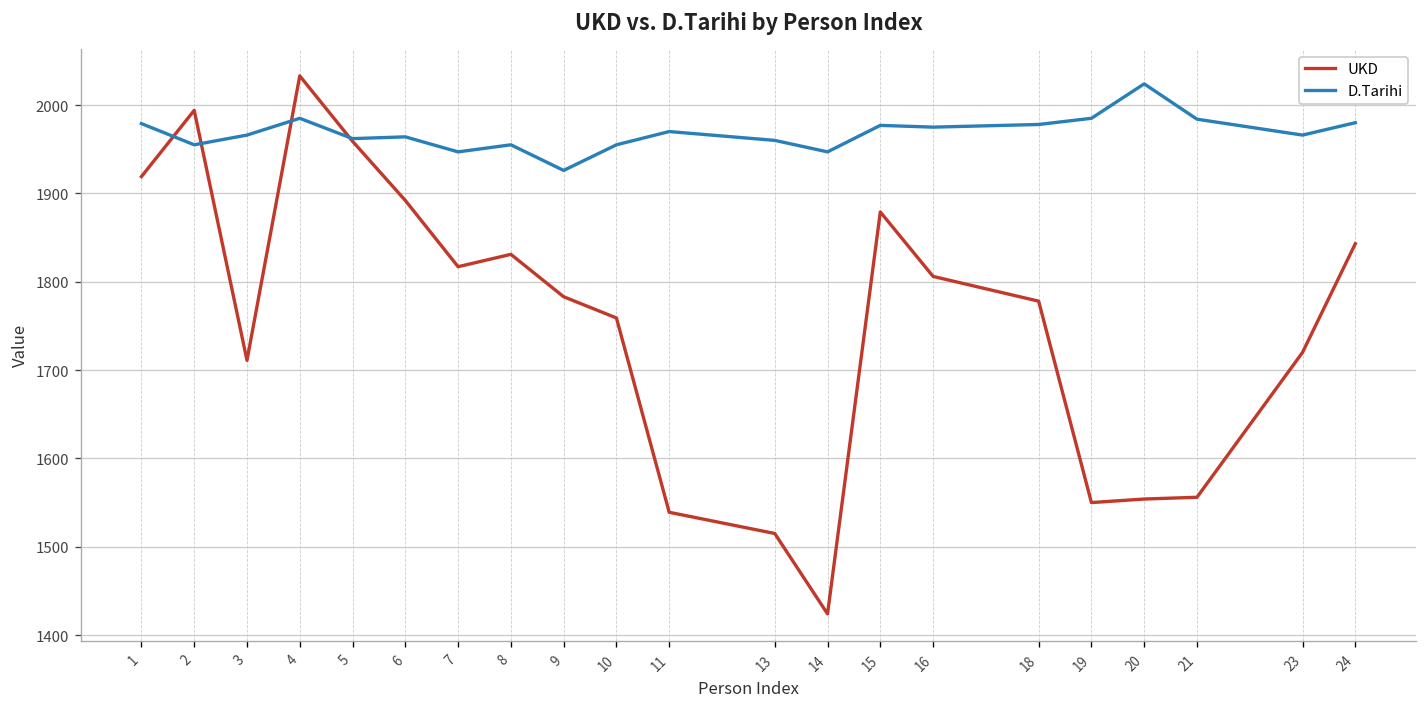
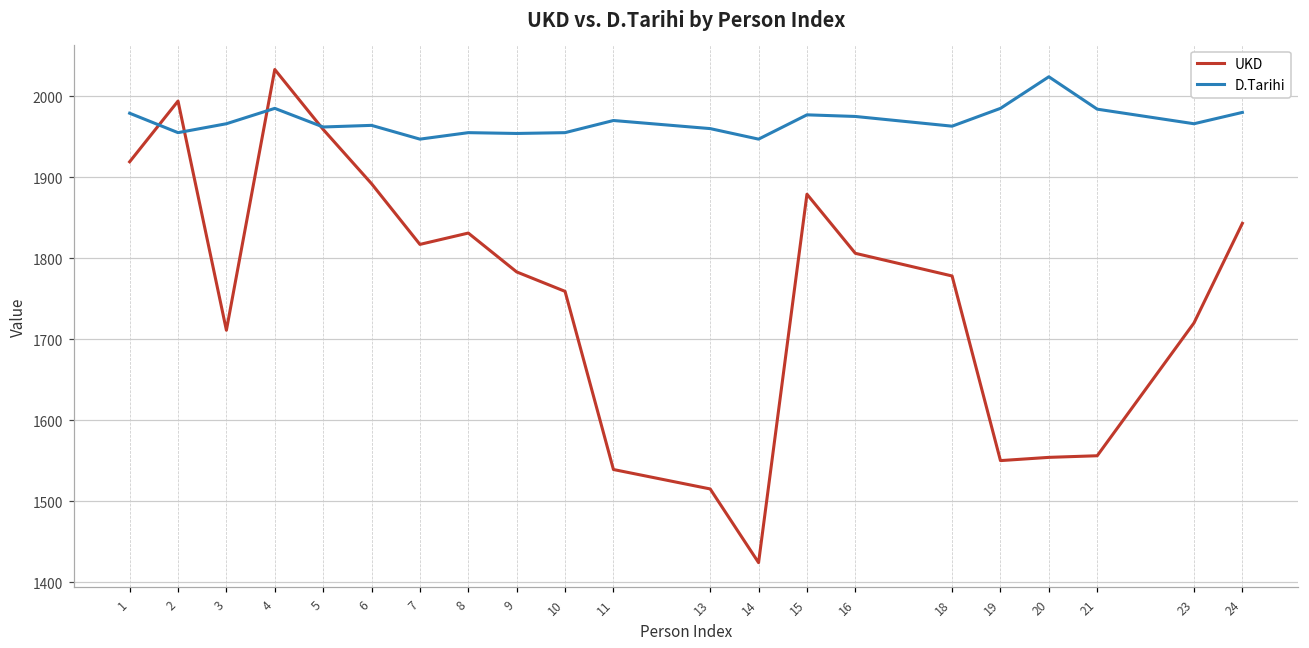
  {
    "UKD": {
      "1": 1920,
      "2": 1990,
      "3": 1710,
      "4": 2030,
      "6": 1890,
      "7": 1820,
      "8": 1830,
      "9": 1780,
      "10": 1760,
      "11": 1540,
      "13": 1520,
      "14": 1420,
      "15": 1880,
      "16": 1810,
      "18": 1780,
      "19": 1550,
      "20": 1550,
      "21": 1560,
      "23": 1720,
      "24": 1840
    },
    "D.Tarihi": {
      "1": 1980,
      "2": 1960,
      "3": 1970,
      "4": 1990,
      "6": 1960,
      "7": 1950,
      "8": 1960,
-     "9": 1930,
+     "9": 1950,
      "10": 1960,
      "11": 1970,
      "13": 1960,
      "14": 1950,
      "15": 1980,
      "16": 1980,
-     "18": 1980,
+     "18": 1960,
      "19": 1990,
      "20": 2020,
      "21": 1980,
      "23": 1970,
      "24": 1980
    }
  }
